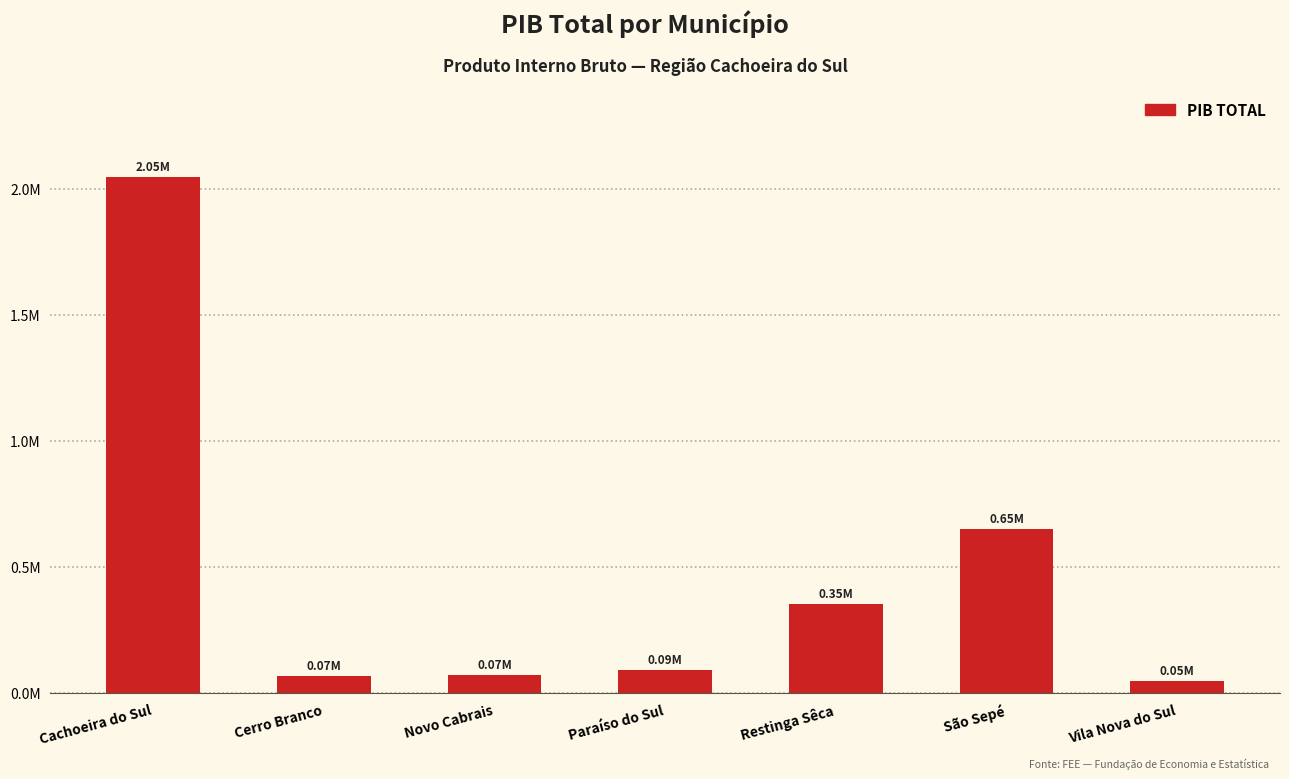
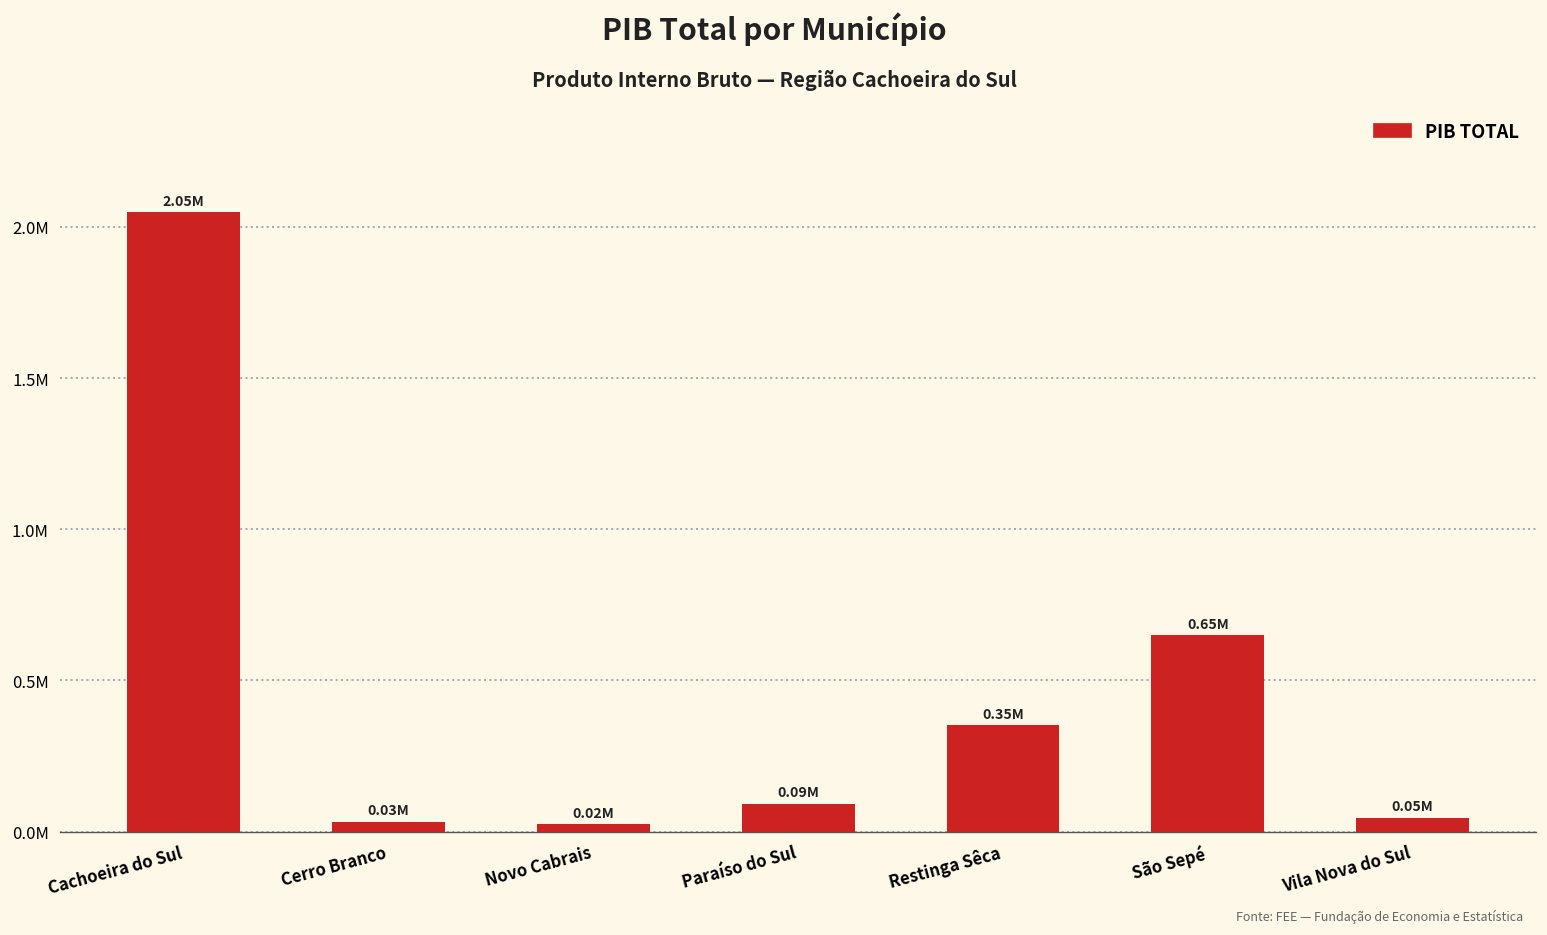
  {
    "Cachoeira do Sul": "2.05M",
-   "Cerro Branco": "0.07M",
-   "Novo Cabrais": "0.07M",
+   "Cerro Branco": "0.03M",
+   "Novo Cabrais": "0.02M",
    "Paraíso do Sul": "0.09M",
    "Restinga Sêca": "0.35M",
    "São Sepé": "0.65M",
    "Vila Nova do Sul": "0.05M"
  }
